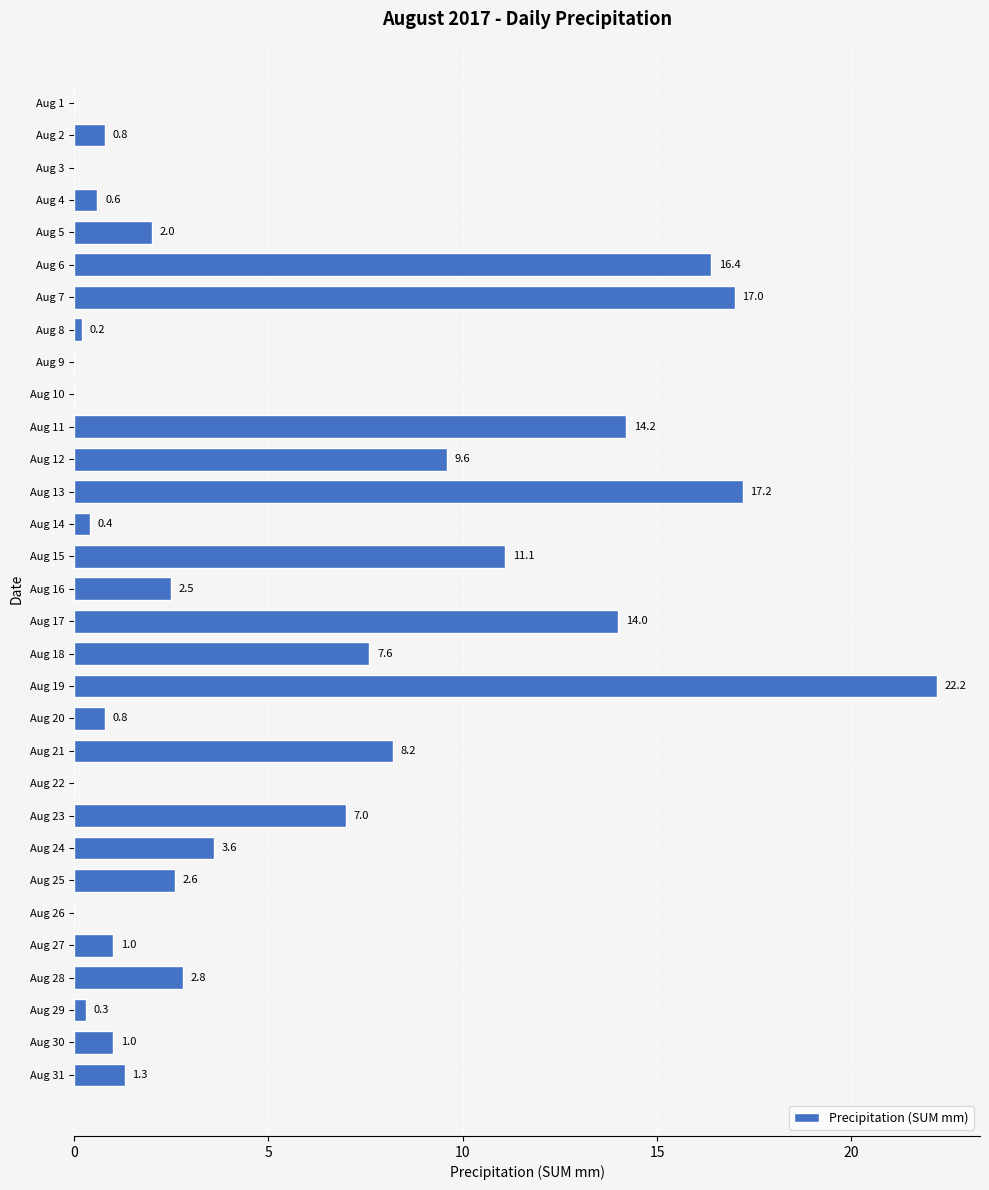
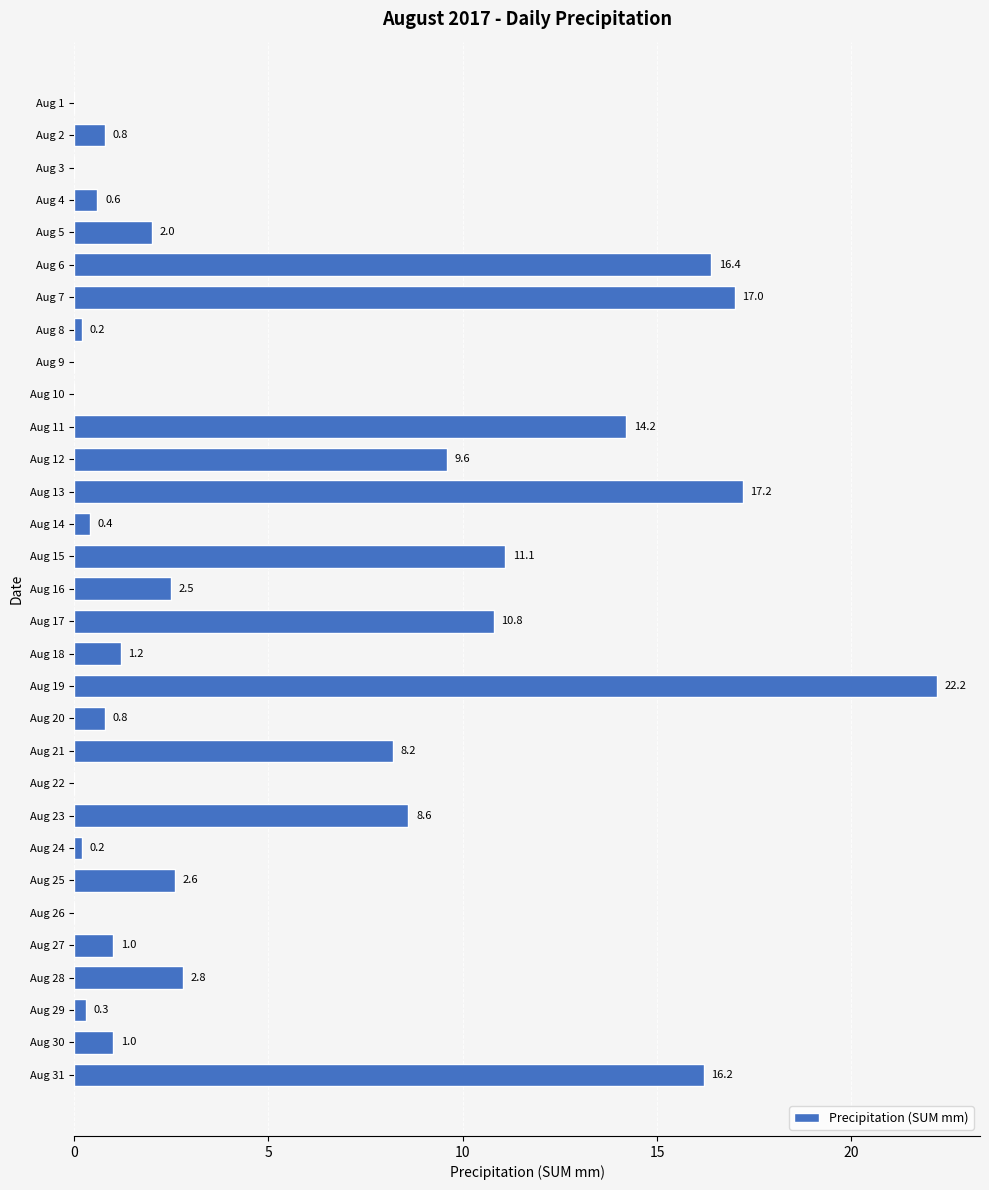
  {
    "Aug 2": 0.8,
    "Aug 4": 0.6,
    "Aug 5": 2.0,
    "Aug 6": 16.4,
    "Aug 7": 17.0,
    "Aug 8": 0.2,
    "Aug 11": 14.2,
    "Aug 12": 9.6,
    "Aug 13": 17.2,
    "Aug 14": 0.4,
    "Aug 15": 11.1,
    "Aug 16": 2.5,
-   "Aug 17": 14.0,
-   "Aug 18": 7.6,
+   "Aug 17": 10.8,
+   "Aug 18": 1.2,
    "Aug 19": 22.2,
    "Aug 20": 0.8,
    "Aug 21": 8.2,
-   "Aug 23": 7.0,
-   "Aug 24": 3.6,
+   "Aug 23": 8.6,
+   "Aug 24": 0.2,
    "Aug 25": 2.6,
    "Aug 27": 1.0,
    "Aug 28": 2.8,
    "Aug 29": 0.3,
    "Aug 30": 1.0,
-   "Aug 31": 1.3
+   "Aug 31": 16.2
  }
